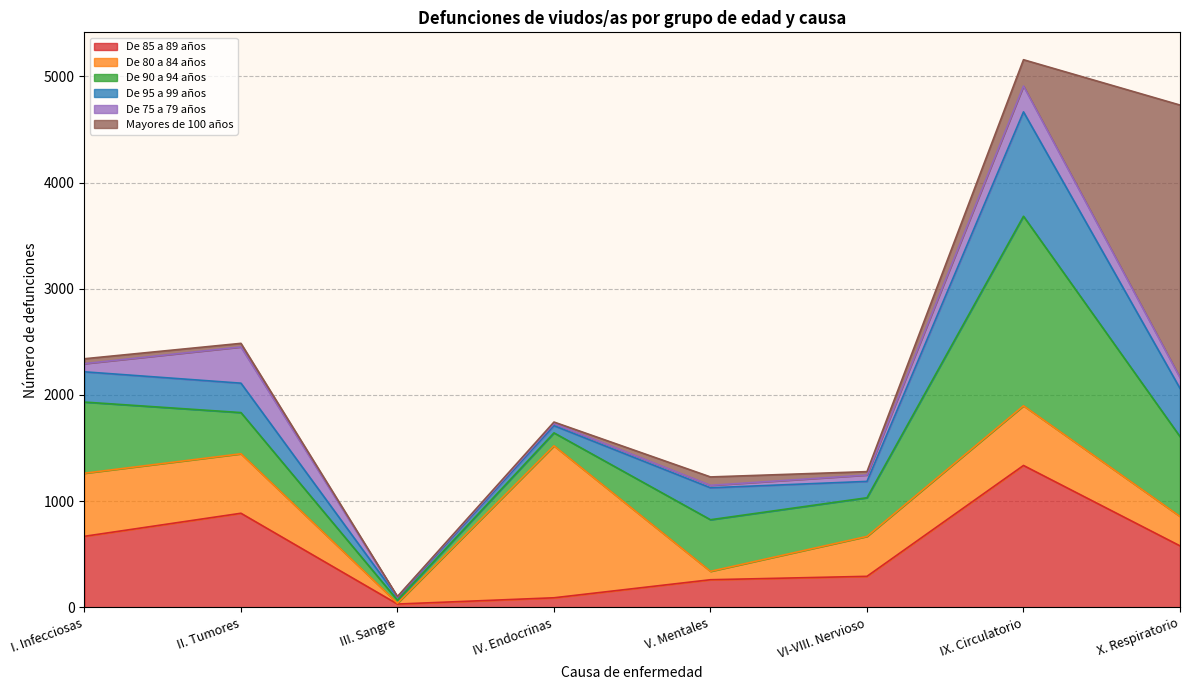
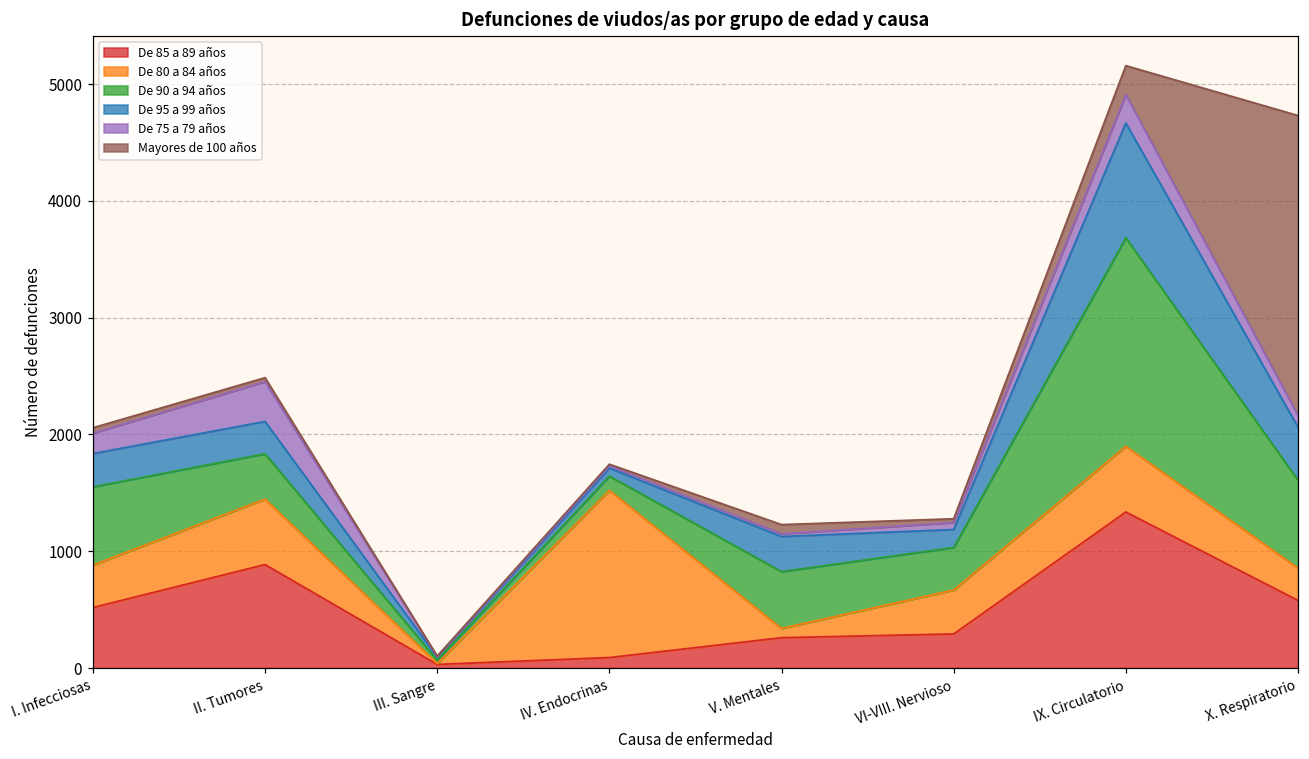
  {
    "De 85 a 89 años": {
-     "I. Infecciosas": 670,
+     "I. Infecciosas": 520,
      "II. Tumores": 890,
      "IV. Endocrinas": 90,
      "V. Mentales": 260,
      "VI-VIII. Nervioso": 290,
      "IX. Circulatorio": 1340,
      "X. Respiratorio": 580
    },
    "De 80 a 84 años": {
-     "I. Infecciosas": 590,
+     "I. Infecciosas": 360,
      "II. Tumores": 560,
      "IV. Endocrinas": 1430,
      "V. Mentales": 80,
      "VI-VIII. Nervioso": 380,
      "IX. Circulatorio": 560,
      "X. Respiratorio": 280
    },
    "De 90 a 94 años": {
      "I. Infecciosas": 670,
      "II. Tumores": 390,
      "III. Sangre": 30,
      "IV. Endocrinas": 120,
      "V. Mentales": 490,
      "VI-VIII. Nervioso": 360,
      "IX. Circulatorio": 1790,
      "X. Respiratorio": 750
    },
    "De 95 a 99 años": {
      "I. Infecciosas": 290,
      "II. Tumores": 280,
      "VI-VIII. Nervioso": 150,
      "IX. Circulatorio": 980,
      "X. Respiratorio": 450
    },
    "De 75 a 79 años": {
-     "I. Infecciosas": 80,
+     "I. Infecciosas": 180,
      "II. Tumores": 340,
      "VI-VIII. Nervioso": 60,
      "IX. Circulatorio": 240,
      "X. Respiratorio": 100
    },
    "Mayores de 100 años": {
      "I. Infecciosas": 50,
      "II. Tumores": 30,
      "V. Mentales": 80,
      "VI-VIII. Nervioso": 30,
      "IX. Circulatorio": 250,
      "X. Respiratorio": 2570
    }
  }
